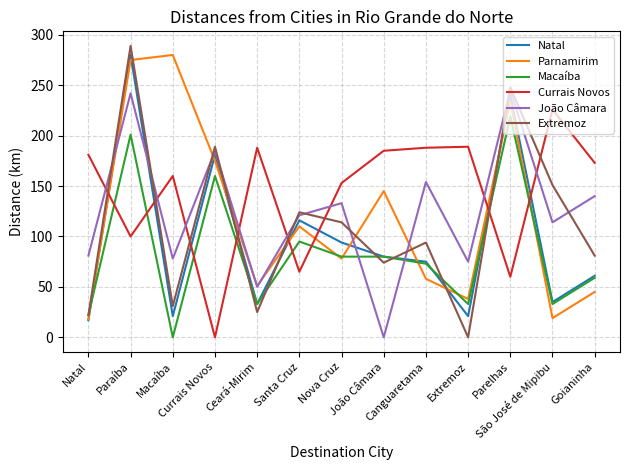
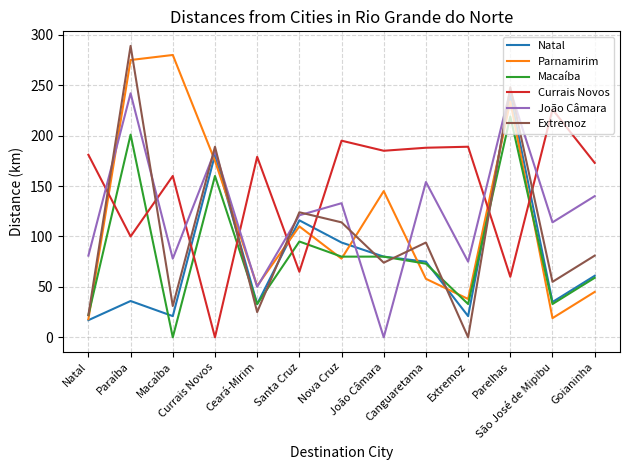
  {
    "Natal": {
-     "Paraíba": 280,
+     "Paraíba": 36,
      "Macaíba": 21,
      "Currais Novos": 181,
      "Santa Cruz": 116,
      "Nova Cruz": 94,
      "Extremoz": 21
    },
    "Parnamirim": {
      "Paraíba": 275,
      "Macaíba": 280,
      "Currais Novos": 175,
      "Santa Cruz": 110,
      "João Câmara": 145,
      "Canguaretama": 58,
      "Extremoz": 38,
      "São José de Mipibu": 19,
      "Goianinha": 45
    },
    "Macaíba": {
      "Paraíba": 201,
      "Macaíba": 0,
      "Currais Novos": 160,
      "Santa Cruz": 95,
      "Extremoz": 33
    },
    "Currais Novos": {
      "Natal": 181,
      "Paraíba": 100,
      "Macaíba": 160,
      "Currais Novos": 0,
-     "Ceará-Mirim": 188,
+     "Ceará-Mirim": 179,
      "Santa Cruz": 65,
-     "Nova Cruz": 153,
+     "Nova Cruz": 195,
      "João Câmara": 185,
      "Canguaretama": 188,
      "Extremoz": 189,
      "Parelhas": 60,
      "Goianinha": 173
    },
    "João Câmara": {
      "Natal": 81,
      "Paraíba": 242,
      "Macaíba": 78,
      "Currais Novos": 185,
      "Santa Cruz": 121,
      "Nova Cruz": 133,
      "João Câmara": 0,
      "Canguaretama": 154,
      "Extremoz": 75,
      "São José de Mipibu": 114,
      "Goianinha": 140
    },
    "Extremoz": {
      "Paraíba": 289,
      "Macaíba": 31,
      "Currais Novos": 189,
      "Ceará-Mirim": 25,
      "Santa Cruz": 124,
      "Nova Cruz": 114,
      "João Câmara": 74,
      "Canguaretama": 94,
      "Extremoz": 0,
-     "São José de Mipibu": 151,
+     "São José de Mipibu": 55,
      "Goianinha": 81
    }
  }
